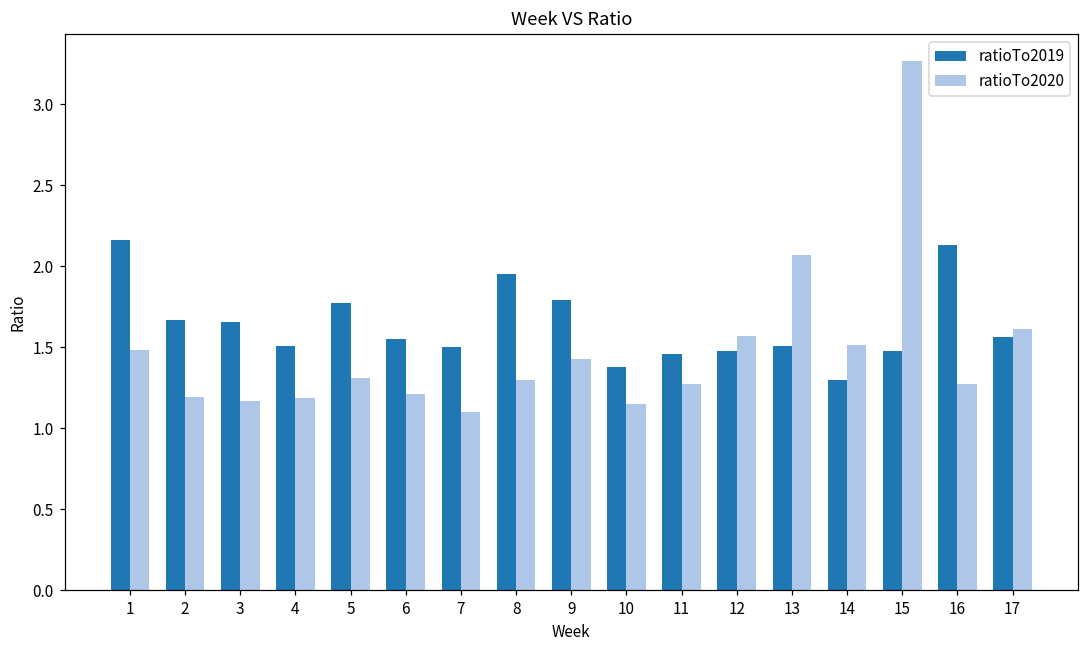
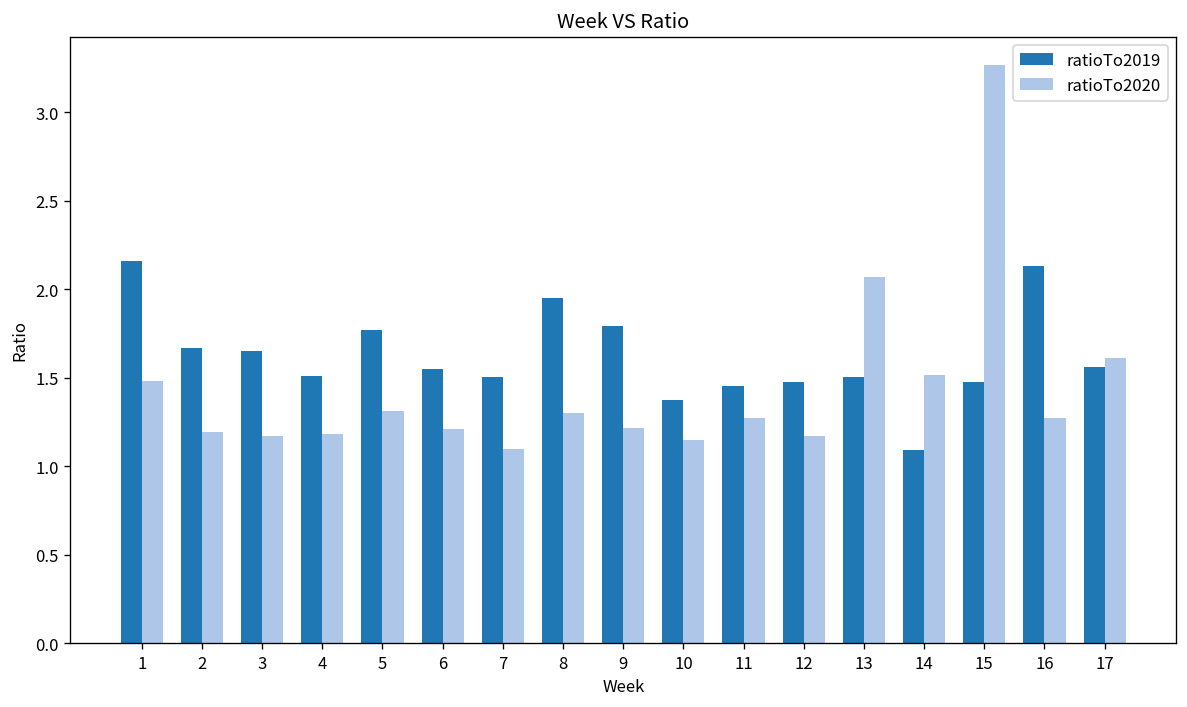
  {
    "ratioTo2019": {
      "1": 2.16,
      "2": 1.67,
      "3": 1.65,
      "4": 1.51,
      "5": 1.77,
      "6": 1.55,
      "7": 1.50,
      "8": 1.95,
      "9": 1.79,
      "10": 1.38,
      "11": 1.46,
      "12": 1.48,
      "13": 1.50,
-     "14": 1.30,
+     "14": 1.09,
      "15": 1.48,
      "16": 2.13,
      "17": 1.56
    },
    "ratioTo2020": {
      "1": 1.48,
      "2": 1.19,
      "3": 1.17,
      "4": 1.18,
      "5": 1.31,
      "6": 1.21,
      "7": 1.10,
      "8": 1.30,
-     "9": 1.42,
+     "9": 1.22,
      "10": 1.15,
      "11": 1.27,
-     "12": 1.57,
+     "12": 1.17,
      "13": 2.07,
      "14": 1.51,
      "15": 3.27,
      "16": 1.27,
      "17": 1.61
    }
  }
